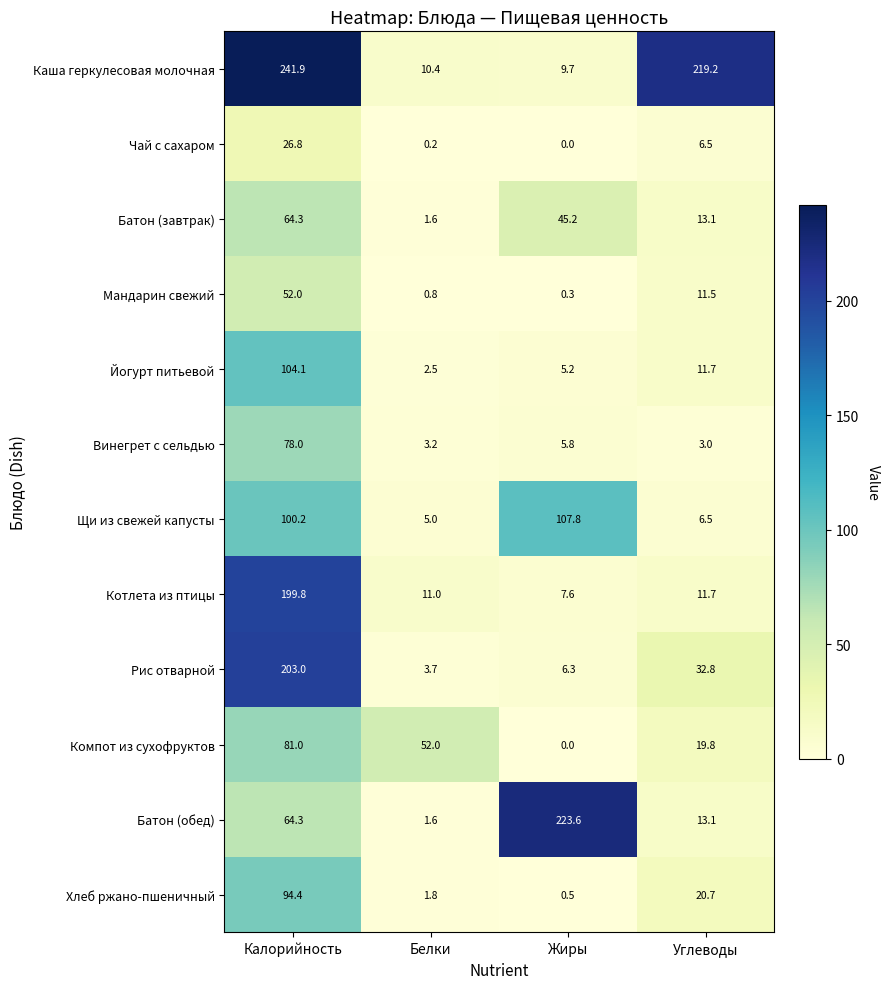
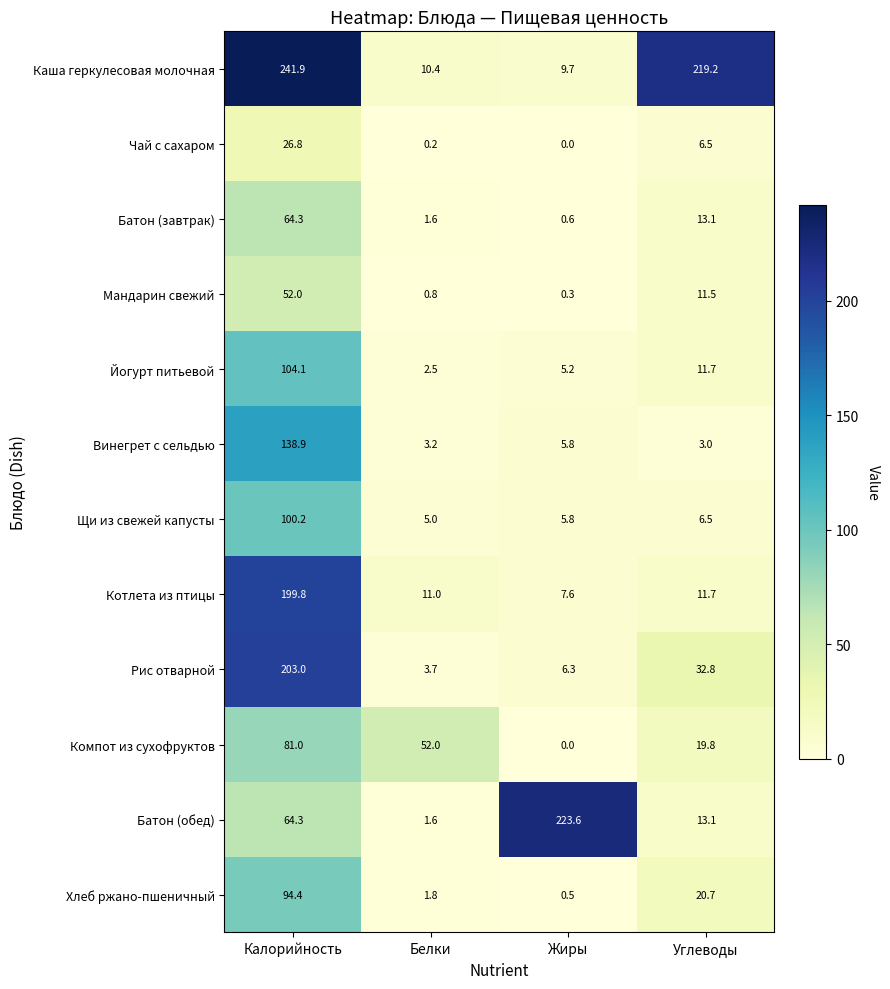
  {
    "Каша геркулесовая молочная": {
      "Калорийность": 241.9,
      "Белки": 10.4,
      "Жиры": 9.7,
      "Углеводы": 219.2
    },
    "Чай с сахаром": {
      "Калорийность": 26.8,
      "Белки": 0.2,
      "Жиры": 0.0,
      "Углеводы": 6.5
    },
    "Батон (завтрак)": {
      "Калорийность": 64.3,
      "Белки": 1.6,
-     "Жиры": 45.2,
+     "Жиры": 0.6,
      "Углеводы": 13.1
    },
    "Мандарин свежий": {
      "Калорийность": 52.0,
      "Белки": 0.8,
      "Жиры": 0.3,
      "Углеводы": 11.5
    },
    "Йогурт питьевой": {
      "Калорийность": 104.1,
      "Белки": 2.5,
      "Жиры": 5.2,
      "Углеводы": 11.7
    },
    "Винегрет с сельдью": {
-     "Калорийность": 78.0,
+     "Калорийность": 138.9,
      "Белки": 3.2,
      "Жиры": 5.8,
      "Углеводы": 3.0
    },
    "Щи из свежей капусты": {
      "Калорийность": 100.2,
      "Белки": 5.0,
-     "Жиры": 107.8,
+     "Жиры": 5.8,
      "Углеводы": 6.5
    },
    "Котлета из птицы": {
      "Калорийность": 199.8,
      "Белки": 11.0,
      "Жиры": 7.6,
      "Углеводы": 11.7
    },
    "Рис отварной": {
      "Калорийность": 203.0,
      "Белки": 3.7,
      "Жиры": 6.3,
      "Углеводы": 32.8
    },
    "Компот из сухофруктов": {
      "Калорийность": 81.0,
      "Белки": 52.0,
      "Жиры": 0.0,
      "Углеводы": 19.8
    },
    "Батон (обед)": {
      "Калорийность": 64.3,
      "Белки": 1.6,
      "Жиры": 223.6,
      "Углеводы": 13.1
    },
    "Хлеб ржано-пшеничный": {
      "Калорийность": 94.4,
      "Белки": 1.8,
      "Жиры": 0.5,
      "Углеводы": 20.7
    }
  }
